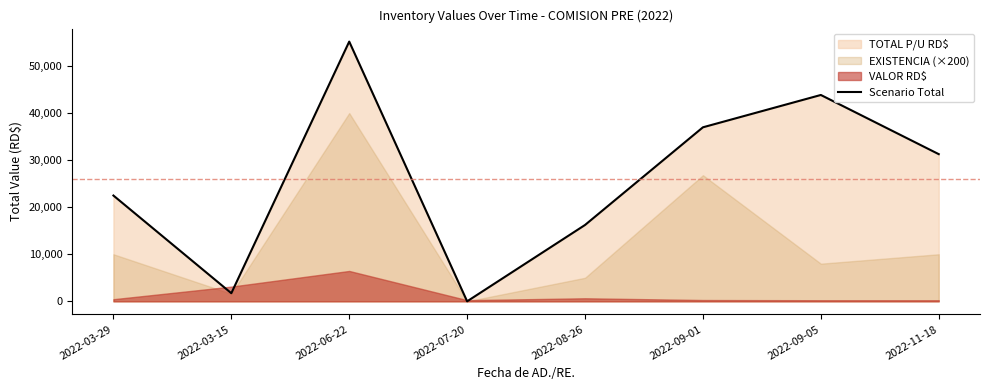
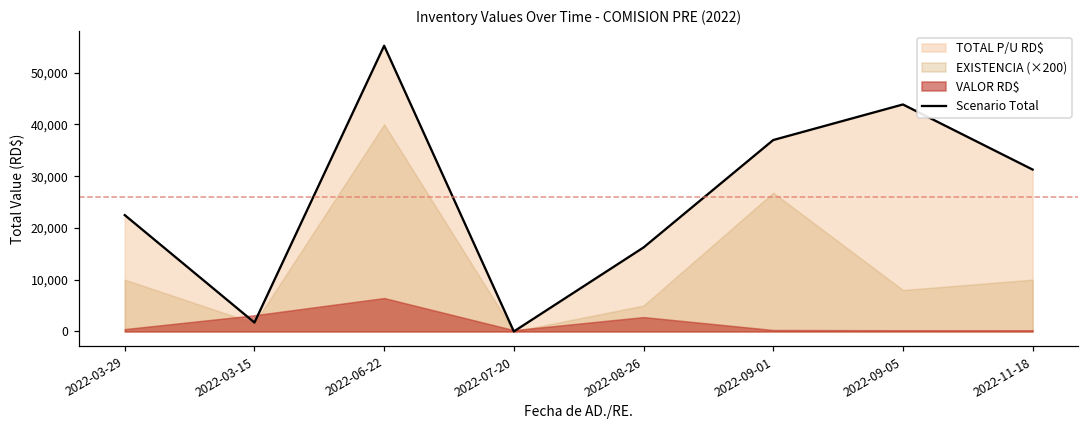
  {
    "VALOR RD$": {
      "2022-03-15": "3,000",
      "2022-06-22": "6,000",
-     "2022-08-26": "1,000"
+     "2022-08-26": "3,000"
    }
  }
